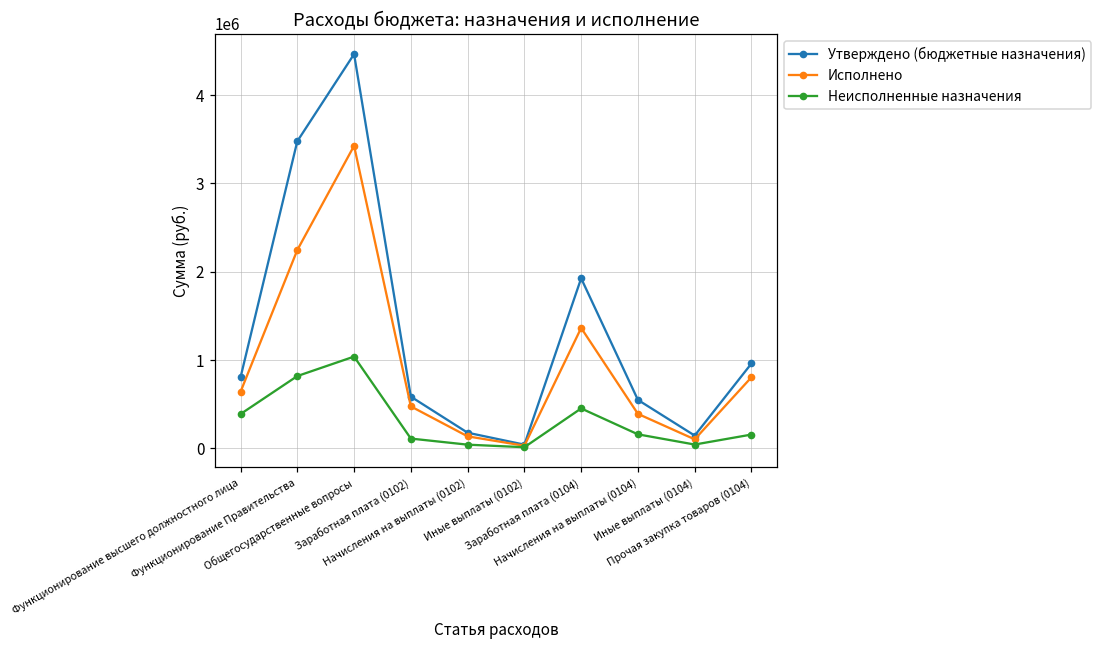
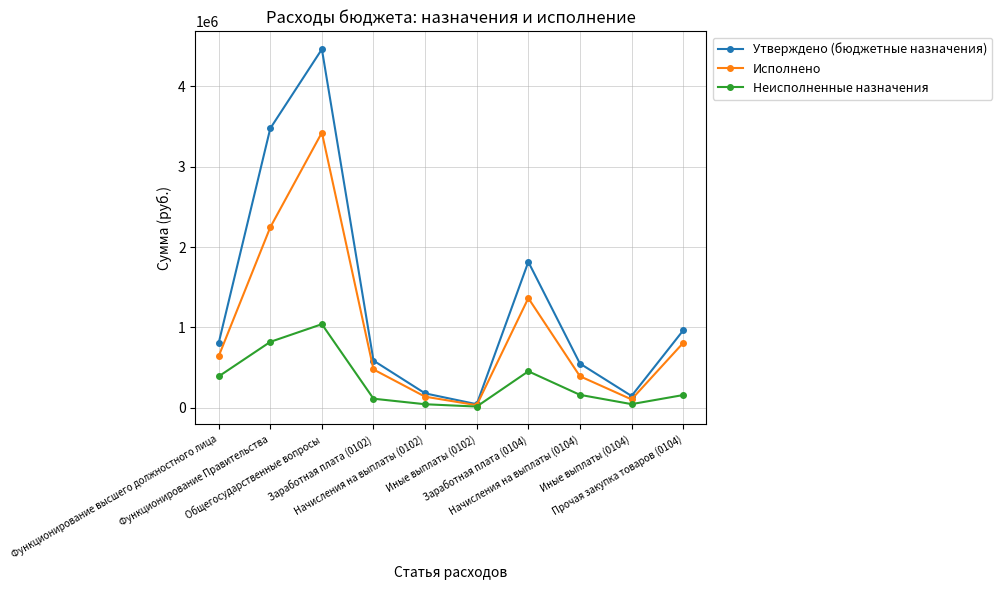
  {
    "Утверждено (бюджетные назначения)": {
      "Функционирование высшего должностного лица": 800000,
      "Функционирование Правительства": 3500000,
      "Общегосударственные вопросы": 4500000,
      "Заработная плата (0102)": 600000,
      "Начисления на выплаты (0102)": 200000,
-     "Заработная плата (0104)": 1900000,
+     "Заработная плата (0104)": 1800000,
      "Начисления на выплаты (0104)": 500000,
      "Иные выплаты (0104)": 100000,
      "Прочая закупка товаров (0104)": 1000000
    },
    "Исполнено": {
      "Функционирование высшего должностного лица": 600000,
      "Функционирование Правительства": 2200000,
      "Общегосударственные вопросы": 3400000,
      "Заработная плата (0102)": 500000,
      "Начисления на выплаты (0102)": 100000,
      "Заработная плата (0104)": 1400000,
      "Начисления на выплаты (0104)": 400000,
      "Иные выплаты (0104)": 100000,
      "Прочая закупка товаров (0104)": 800000
    },
    "Неисполненные назначения": {
      "Функционирование высшего должностного лица": 400000,
      "Функционирование Правительства": 800000,
      "Общегосударственные вопросы": 1000000,
      "Заработная плата (0102)": 100000,
      "Начисления на выплаты (0102)": 0,
      "Заработная плата (0104)": 500000,
      "Начисления на выплаты (0104)": 200000,
      "Иные выплаты (0104)": 0,
      "Прочая закупка товаров (0104)": 200000
    }
  }
